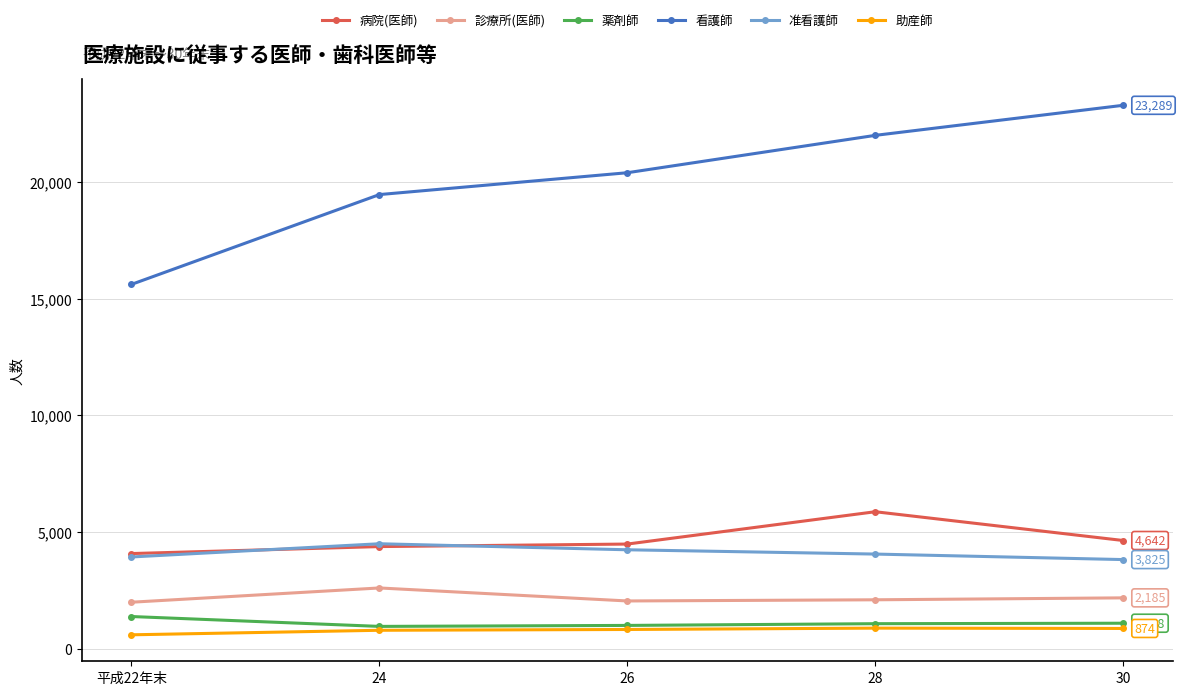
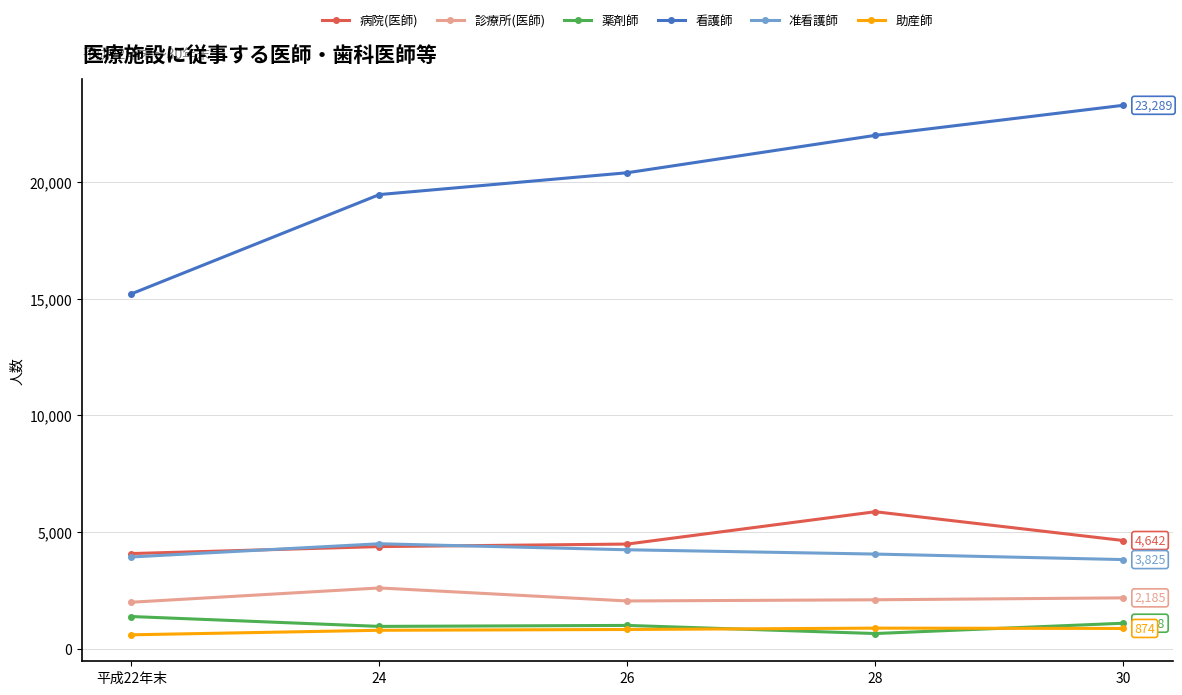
  {
    "病院(医師)": {
      "平成22年末": "4,100",
      "24": "4,400",
      "26": "4,500",
      "28": "5,900"
    },
    "診療所(医師)": {
      "平成22年末": "2,000",
      "24": "2,600",
      "26": "2,100",
      "28": "2,100"
    },
    "薬剤師": {
      "平成22年末": "1,400",
      "24": "1,000",
      "26": "1,000",
-     "28": "1,100"
+     "28": "700"
    },
    "看護師": {
-     "平成22年末": "15,600",
+     "平成22年末": "15,200",
      "24": "19,500",
      "26": "20,400",
      "28": "22,000"
    },
    "准看護師": {
      "平成22年末": "3,900",
      "24": "4,500",
      "26": "4,200",
      "28": "4,100"
    },
    "助産師": {
      "平成22年末": "600",
      "24": "800",
      "26": "800",
      "28": "900"
    }
  }
